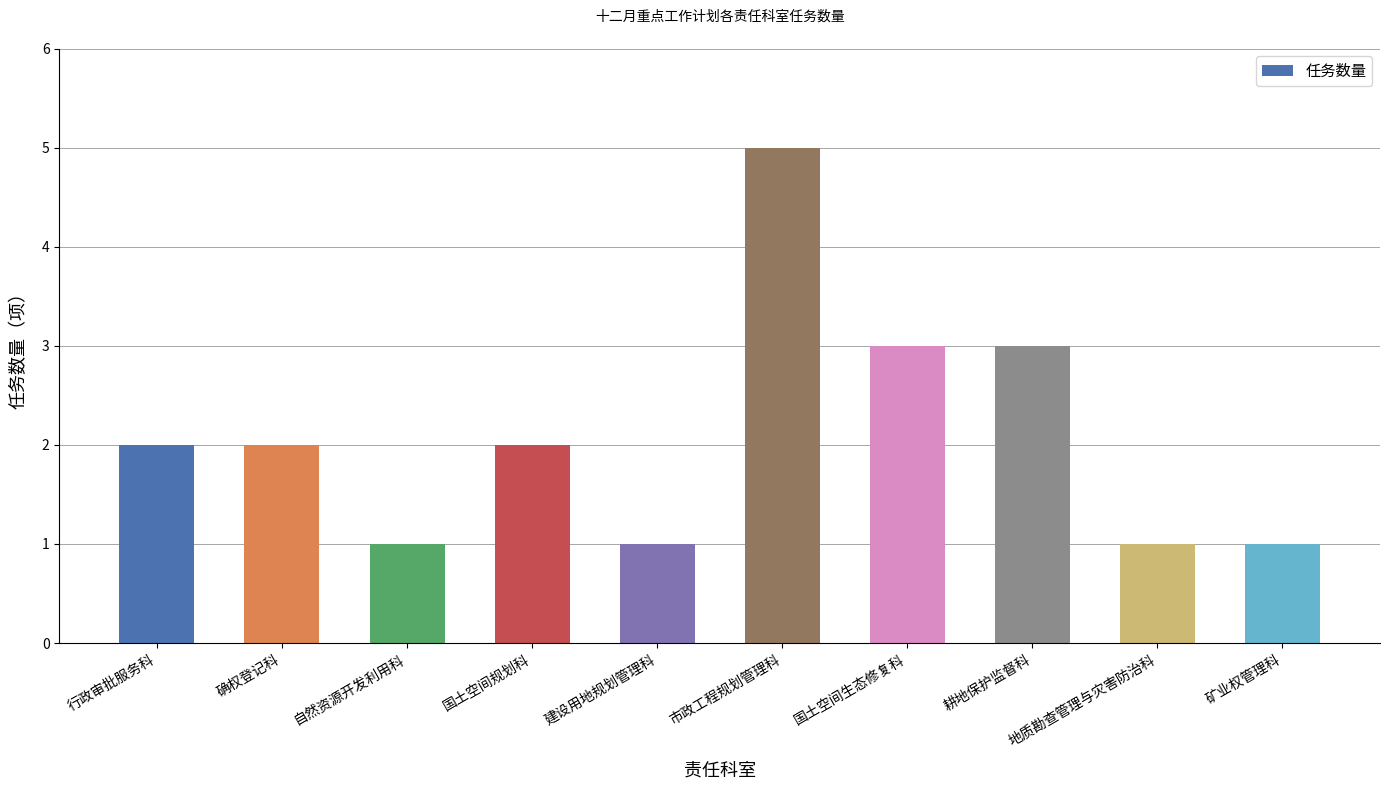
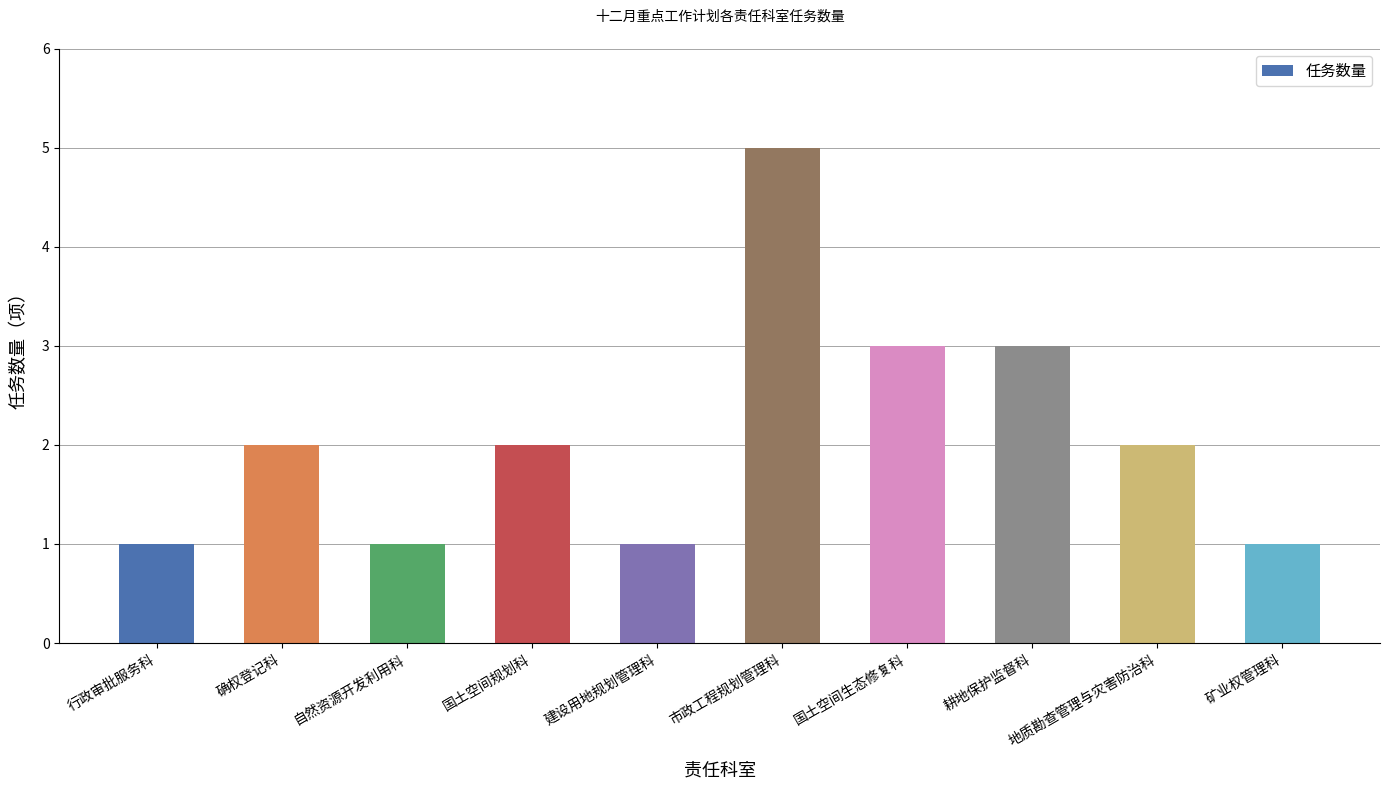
  {
-   "行政审批服务科": 2,
+   "行政审批服务科": 1,
    "确权登记科": 2,
    "自然资源开发利用科": 1,
    "国土空间规划科": 2,
    "建设用地规划管理科": 1,
    "市政工程规划管理科": 5,
    "国土空间生态修复科": 3,
    "耕地保护监督科": 3,
-   "地质勘查管理与灾害防治科": 1,
+   "地质勘查管理与灾害防治科": 2,
    "矿业权管理科": 1
  }
